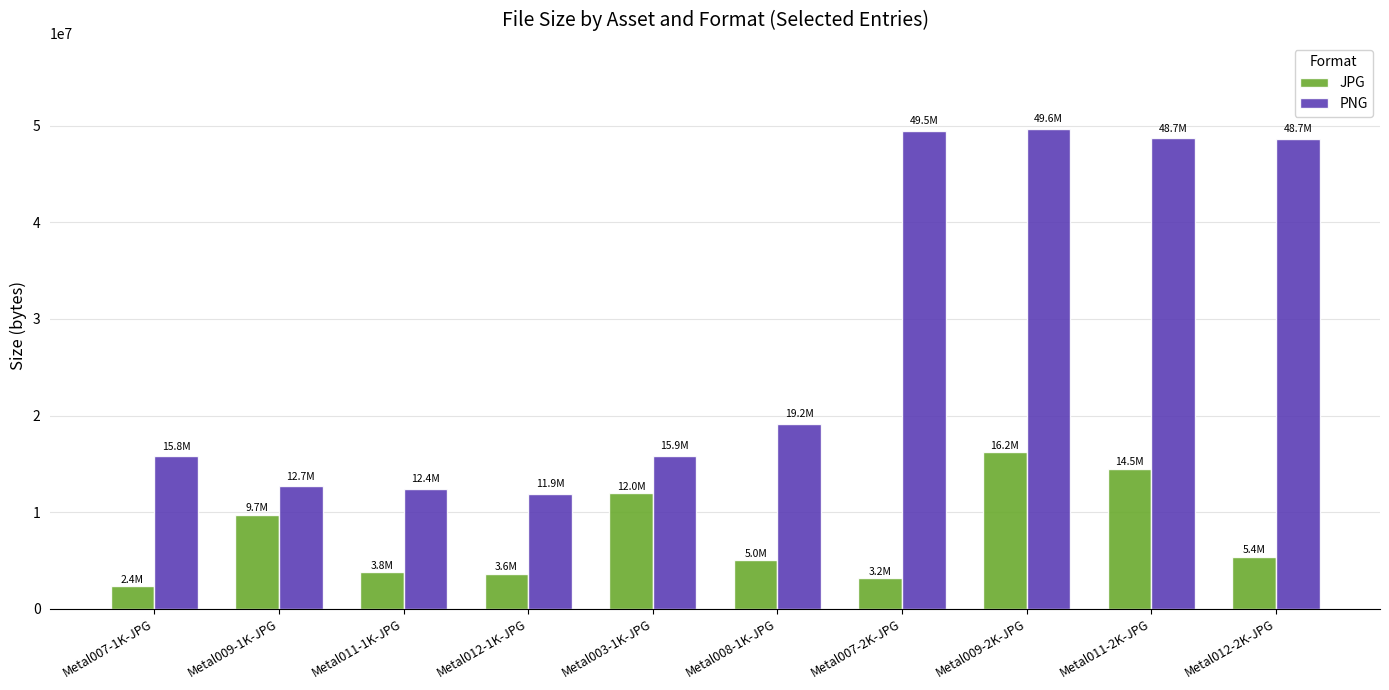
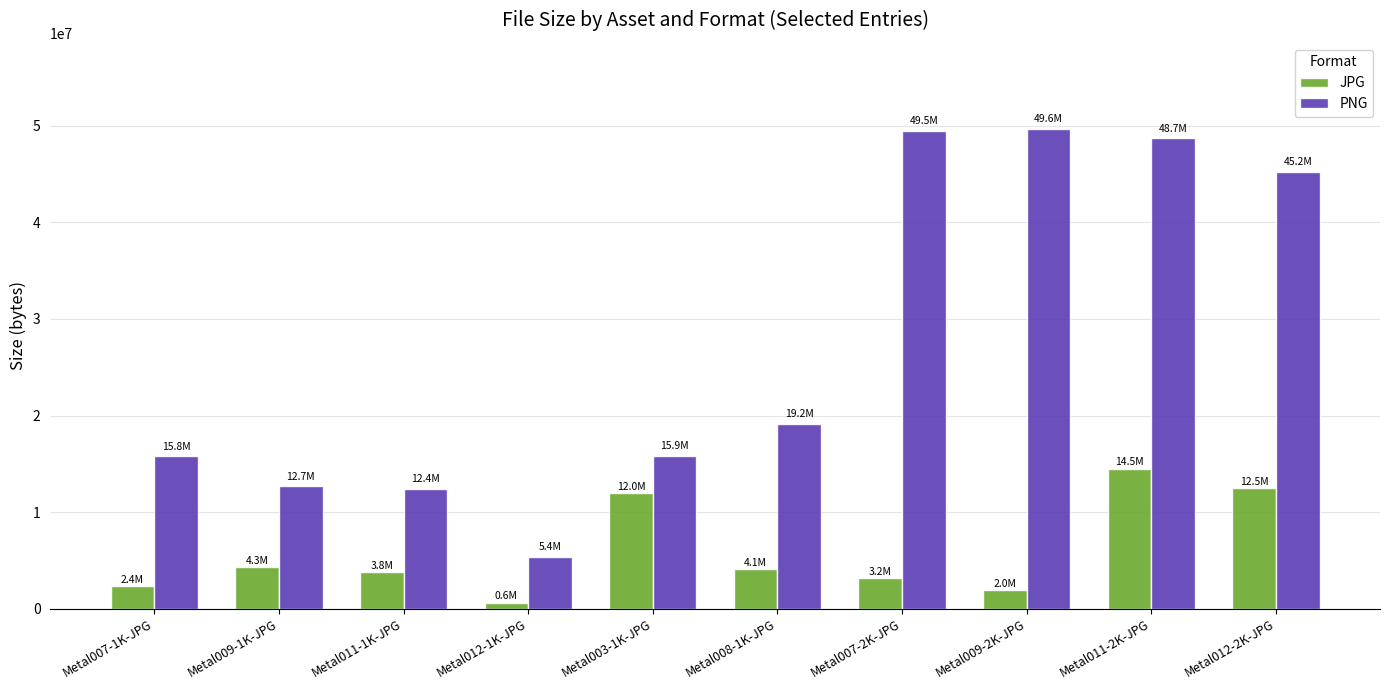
  {
    "JPG": {
      "Metal007-1K-JPG": "2.4M",
-     "Metal009-1K-JPG": "9.7M",
+     "Metal009-1K-JPG": "4.3M",
      "Metal011-1K-JPG": "3.8M",
-     "Metal012-1K-JPG": "3.6M",
+     "Metal012-1K-JPG": "0.6M",
      "Metal003-1K-JPG": "12.0M",
-     "Metal008-1K-JPG": "5.0M",
+     "Metal008-1K-JPG": "4.1M",
      "Metal007-2K-JPG": "3.2M",
-     "Metal009-2K-JPG": "16.2M",
+     "Metal009-2K-JPG": "2.0M",
      "Metal011-2K-JPG": "14.5M",
-     "Metal012-2K-JPG": "5.4M"
+     "Metal012-2K-JPG": "12.5M"
    },
    "PNG": {
      "Metal007-1K-JPG": "15.8M",
      "Metal009-1K-JPG": "12.7M",
      "Metal011-1K-JPG": "12.4M",
-     "Metal012-1K-JPG": "11.9M",
+     "Metal012-1K-JPG": "5.4M",
      "Metal003-1K-JPG": "15.9M",
      "Metal008-1K-JPG": "19.2M",
      "Metal007-2K-JPG": "49.5M",
      "Metal009-2K-JPG": "49.6M",
      "Metal011-2K-JPG": "48.7M",
-     "Metal012-2K-JPG": "48.7M"
+     "Metal012-2K-JPG": "45.2M"
    }
  }
